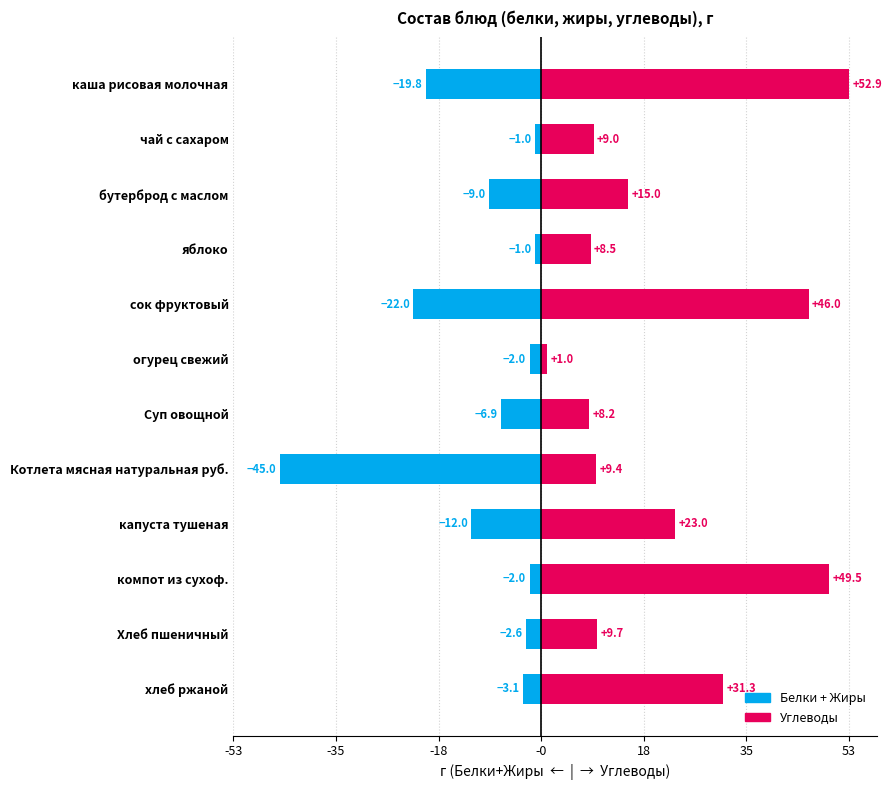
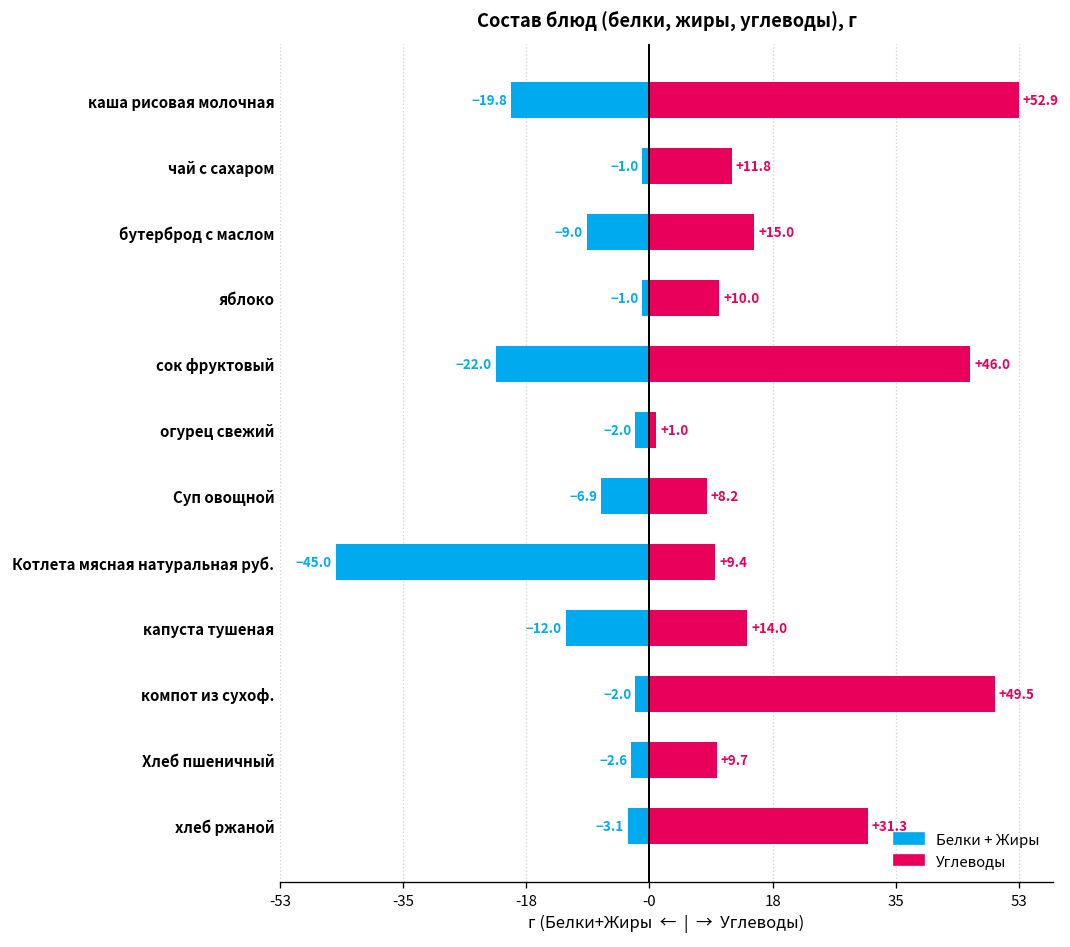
  {
    "Углеводы": {
-     "чай с сахаром": "+9.0",
-     "яблоко": "+8.5",
-     "капуста тушеная": "+23.0"
+     "чай с сахаром": "+11.8",
+     "яблоко": "+10.0",
+     "капуста тушеная": "+14.0"
    }
  }
